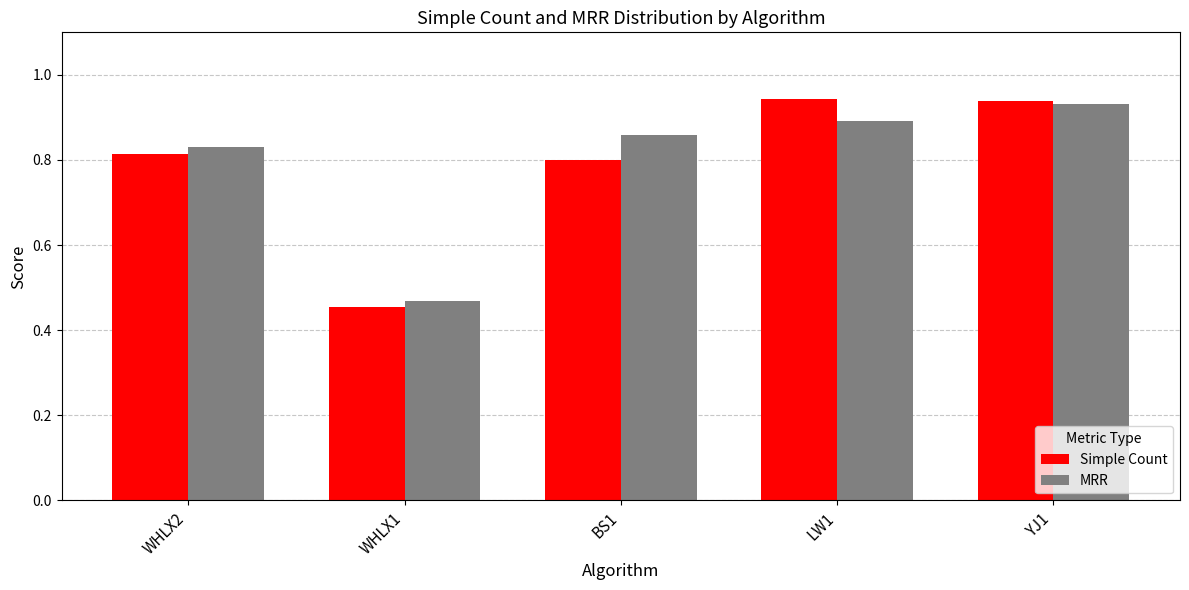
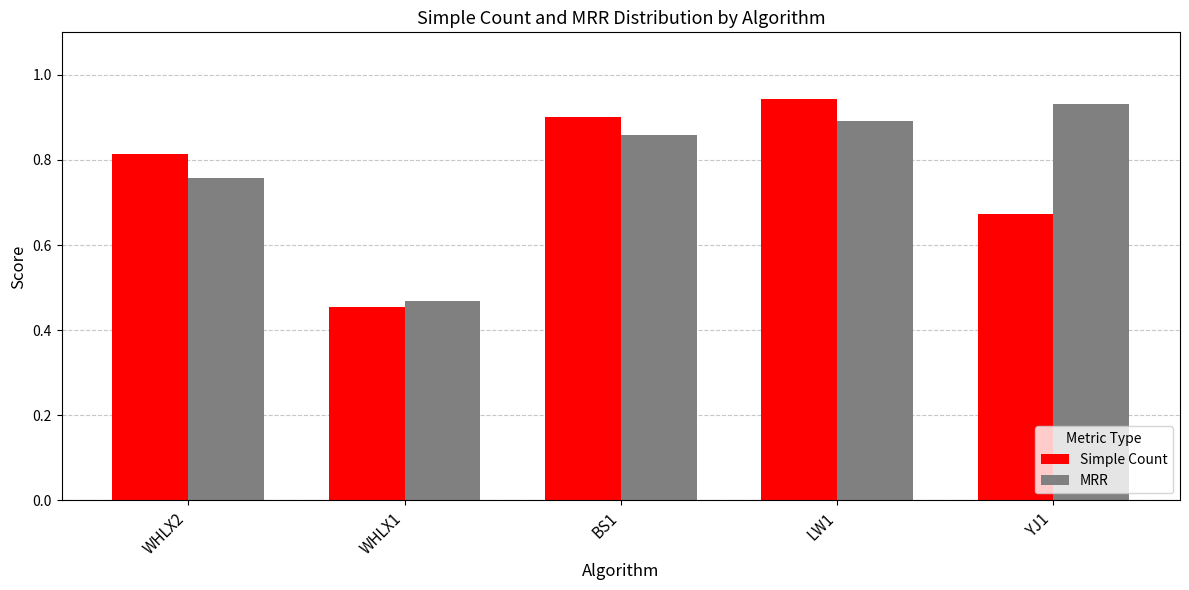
  {
    "Simple Count": {
      "WHLX2": 0.81,
      "WHLX1": 0.45,
-     "BS1": 0.8,
+     "BS1": 0.9,
      "LW1": 0.94,
-     "YJ1": 0.94
+     "YJ1": 0.67
    },
    "MRR": {
-     "WHLX2": 0.83,
+     "WHLX2": 0.76,
      "WHLX1": 0.47,
      "BS1": 0.86,
      "LW1": 0.89,
      "YJ1": 0.93
    }
  }
